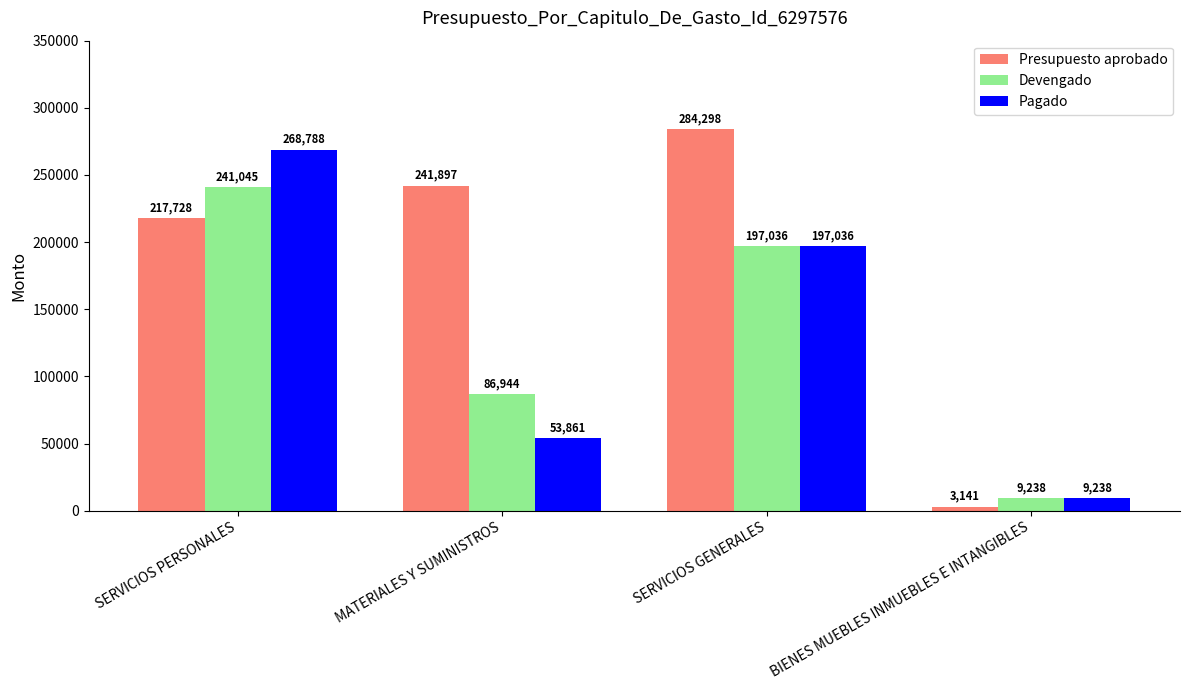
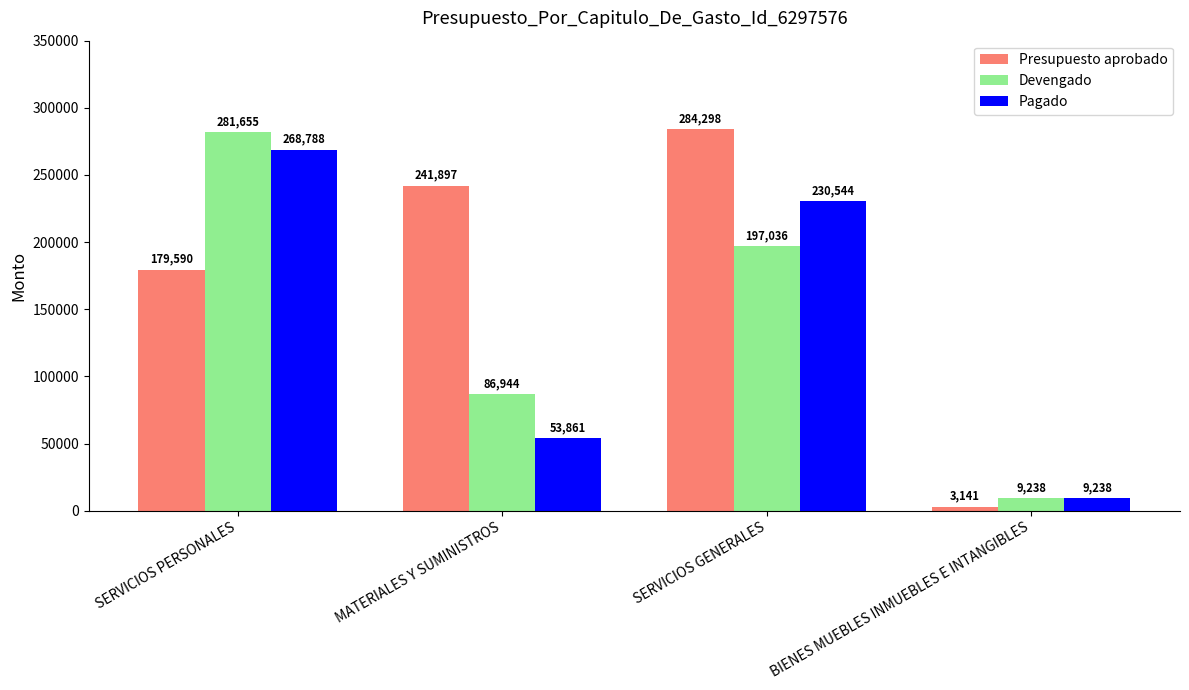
  {
    "Presupuesto aprobado": {
-     "SERVICIOS PERSONALES": "217,728",
+     "SERVICIOS PERSONALES": "179,590",
      "MATERIALES Y SUMINISTROS": "241,897",
      "SERVICIOS GENERALES": "284,298",
      "BIENES MUEBLES INMUEBLES E INTANGIBLES": "3,141"
    },
    "Devengado": {
-     "SERVICIOS PERSONALES": "241,045",
+     "SERVICIOS PERSONALES": "281,655",
      "MATERIALES Y SUMINISTROS": "86,944",
      "SERVICIOS GENERALES": "197,036",
      "BIENES MUEBLES INMUEBLES E INTANGIBLES": "9,238"
    },
    "Pagado": {
      "SERVICIOS PERSONALES": "268,788",
      "MATERIALES Y SUMINISTROS": "53,861",
-     "SERVICIOS GENERALES": "197,036",
+     "SERVICIOS GENERALES": "230,544",
      "BIENES MUEBLES INMUEBLES E INTANGIBLES": "9,238"
    }
  }
